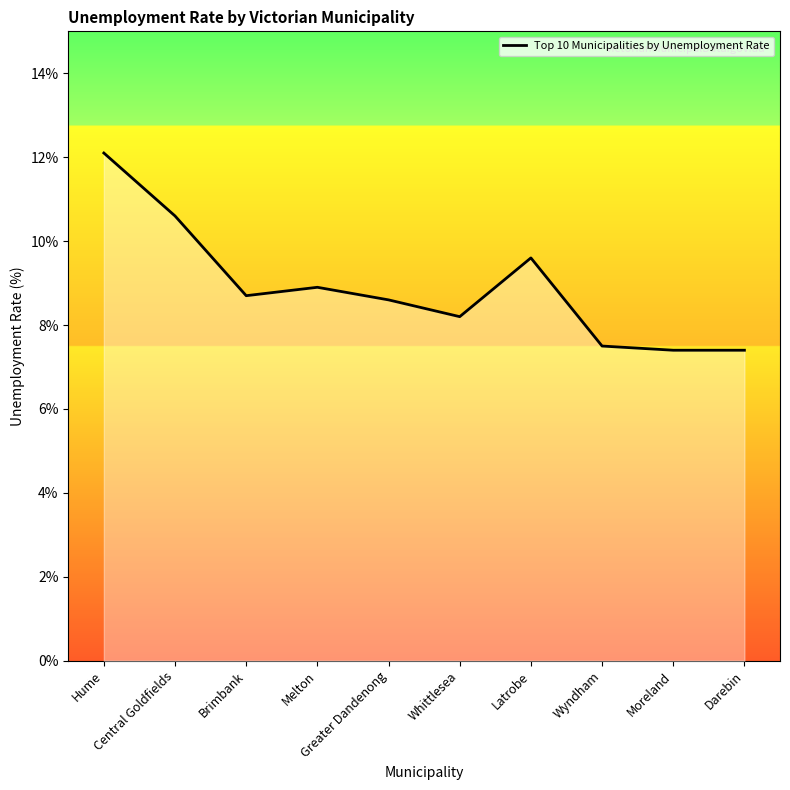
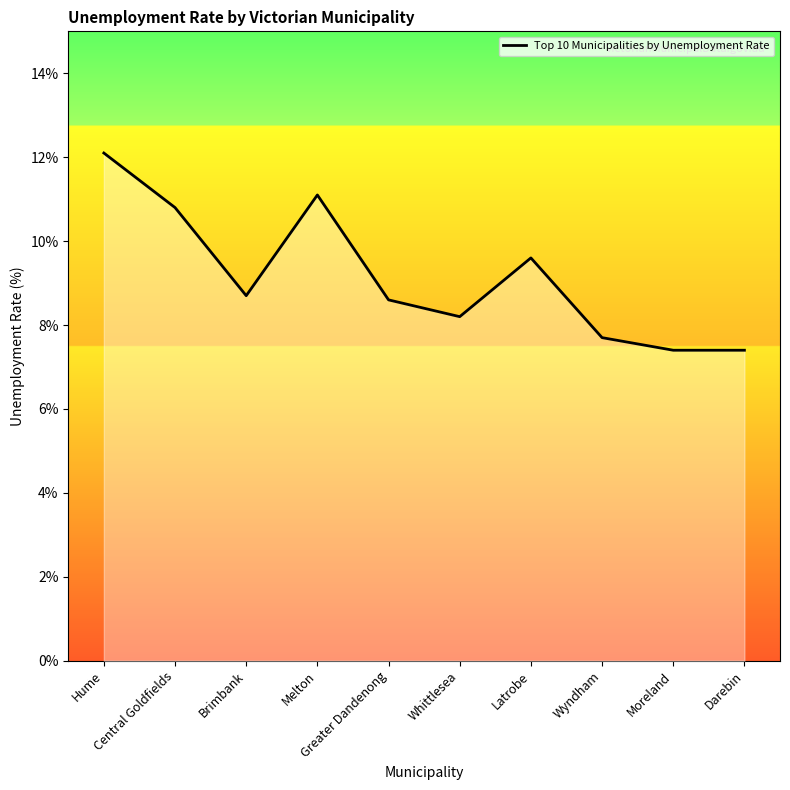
  {
    "Hume": "12.1%",
-   "Central Goldfields": "10.6%",
+   "Central Goldfields": "10.8%",
    "Brimbank": "8.7%",
-   "Melton": "8.9%",
+   "Melton": "11.1%",
    "Greater Dandenong": "8.6%",
    "Whittlesea": "8.2%",
    "Latrobe": "9.6%",
-   "Wyndham": "7.5%",
+   "Wyndham": "7.7%",
    "Moreland": "7.4%",
    "Darebin": "7.4%"
  }
